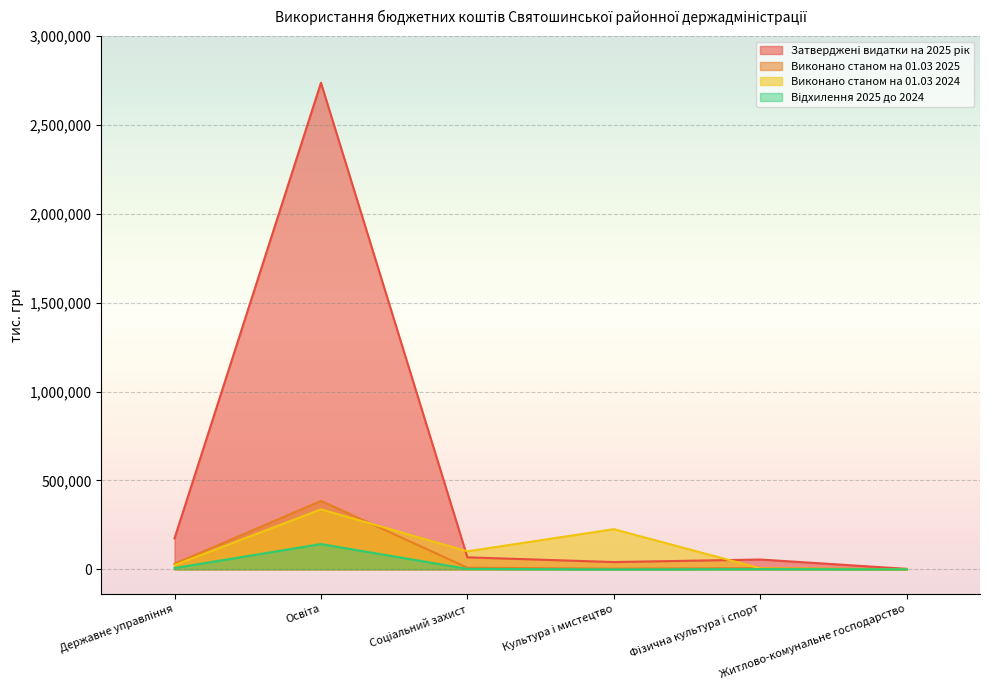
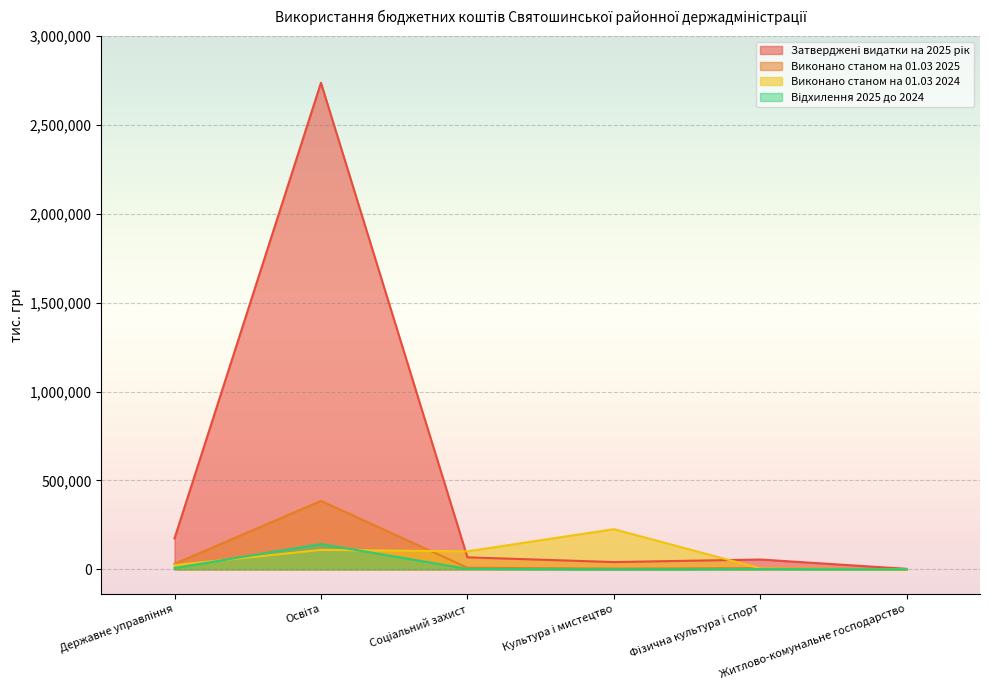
  {
    "Виконано станом на 01.03 2024": {
-     "Освіта": "340,000",
+     "Освіта": "110,000",
      "Соціальний захист": "100,000",
      "Культура і мистецтво": "230,000"
    },
    "Відхилення 2025 до 2024": {
      "Державне управління": "10,000",
      "Освіта": "140,000"
    }
  }
